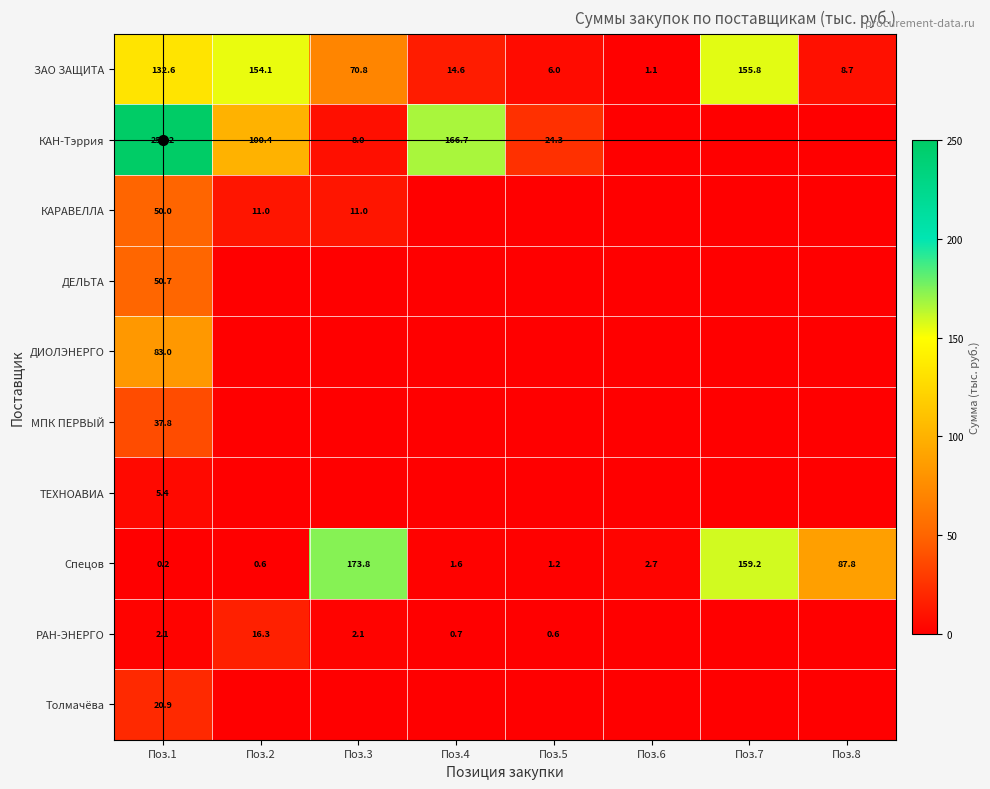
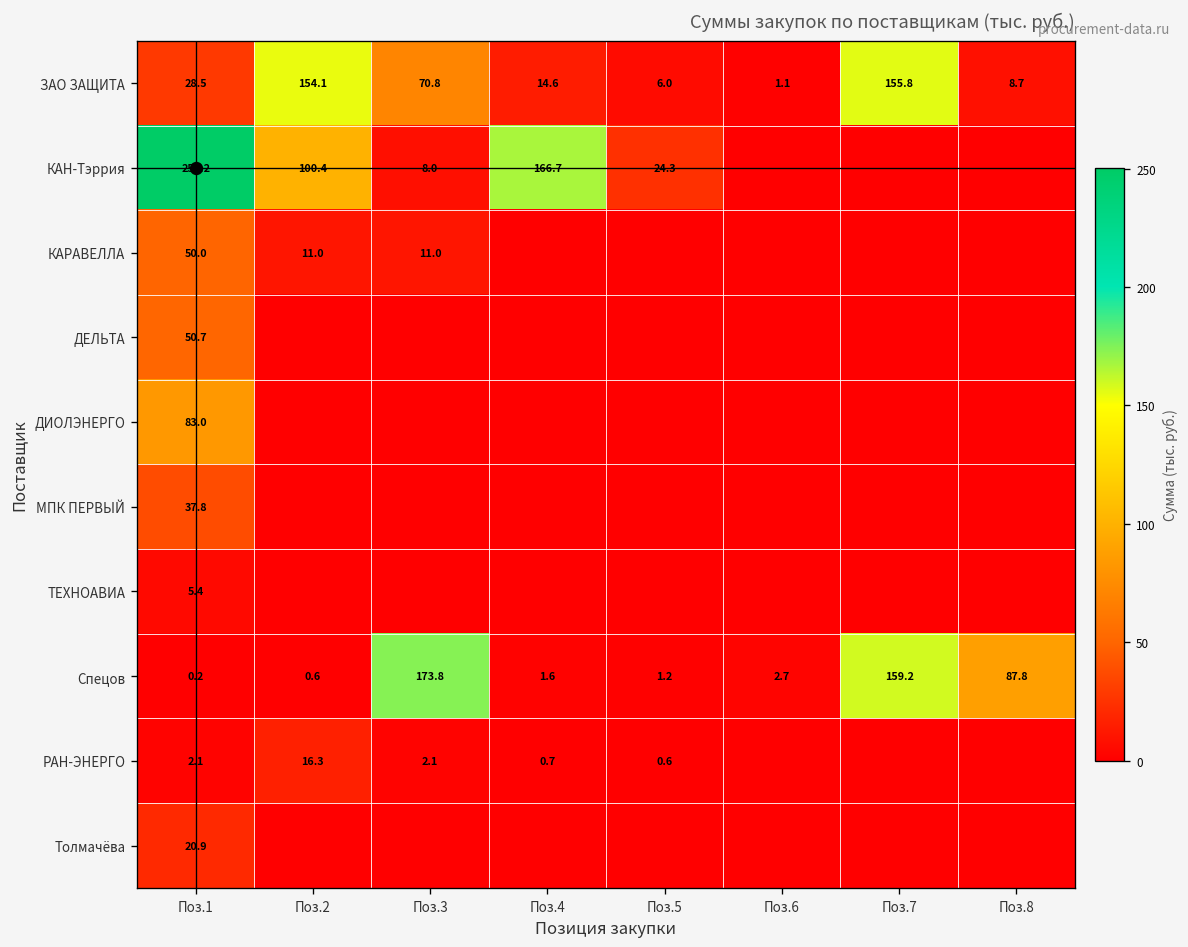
  {
    "ЗАО ЗАЩИТА": {
-     "Поз.1": 132.6,
+     "Поз.1": 28.5,
      "Поз.2": 154.1,
      "Поз.3": 70.8,
      "Поз.4": 14.6,
      "Поз.5": 6.0,
      "Поз.6": 1.1,
      "Поз.7": 155.8,
      "Поз.8": 8.7
    },
    "КАН-Тэррия": {
      "Поз.2": 100.4,
      "Поз.3": 8.0,
      "Поз.4": 166.7,
      "Поз.5": 24.3
    },
    "КАРАВЕЛЛА": {
      "Поз.1": 50.0,
      "Поз.2": 11.0,
      "Поз.3": 11.0
    },
    "ДЕЛЬТА": {
      "Поз.1": 50.7
    },
    "ДИОЛЭНЕРГО": {
      "Поз.1": 83.0
    },
    "МПК ПЕРВЫЙ": {
      "Поз.1": 37.8
    },
    "ТЕХНОАВИА": {
      "Поз.1": 5.4
    },
    "Спецов": {
      "Поз.1": 0.2,
      "Поз.2": 0.6,
      "Поз.3": 173.8,
      "Поз.4": 1.6,
      "Поз.5": 1.2,
      "Поз.6": 2.7,
      "Поз.7": 159.2,
      "Поз.8": 87.8
    },
    "РАН-ЭНЕРГО": {
      "Поз.1": 2.1,
      "Поз.2": 16.3,
      "Поз.3": 2.1,
      "Поз.4": 0.7,
      "Поз.5": 0.6
    },
    "Толмачёва": {
      "Поз.1": 20.9
    }
  }
